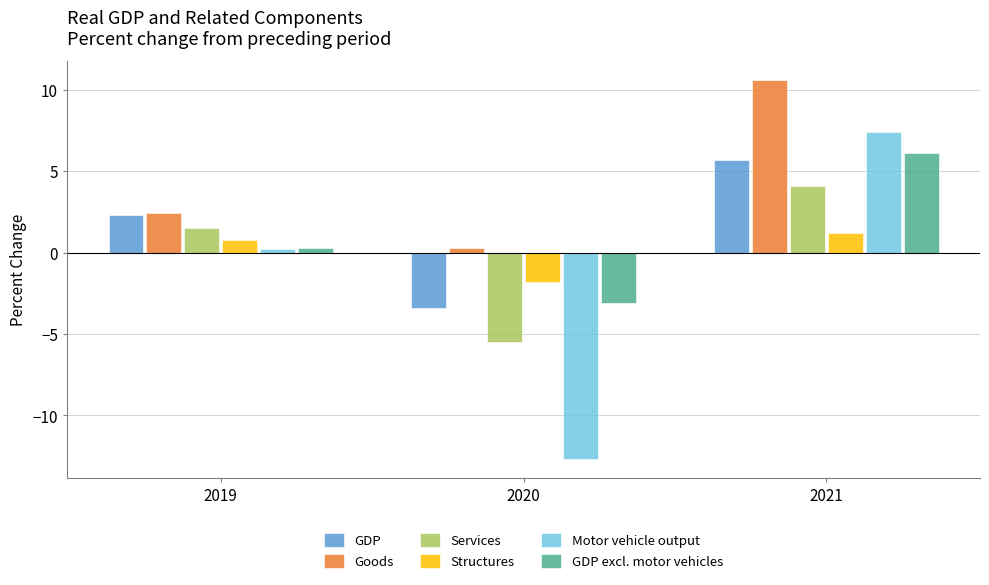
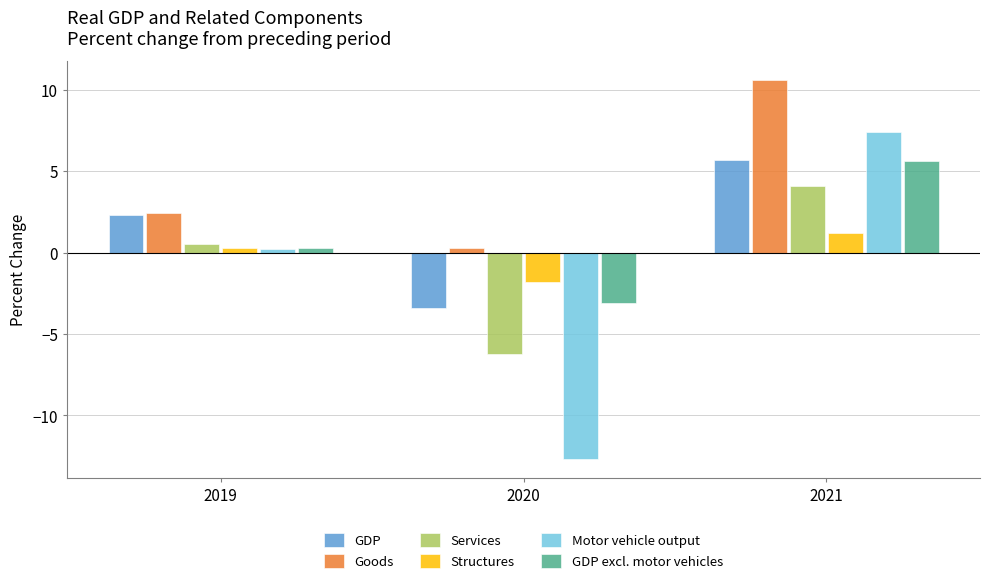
  {
    "Goods": {
      "2019": 2.4,
      "2020": 0.3,
      "2021": 10.6
    },
    "Services": {
-     "2019": 1.5,
-     "2020": -5.5,
+     "2019": 0.5,
+     "2020": -6.2,
      "2021": 4.1
    },
    "Structures": {
-     "2019": 0.8,
+     "2019": 0.3,
      "2020": -1.8,
      "2021": 1.2
    },
    "GDP excl. motor vehicles": {
      "2019": 0.3,
      "2020": -3.1,
-     "2021": 6.1
+     "2021": 5.6
    }
  }
